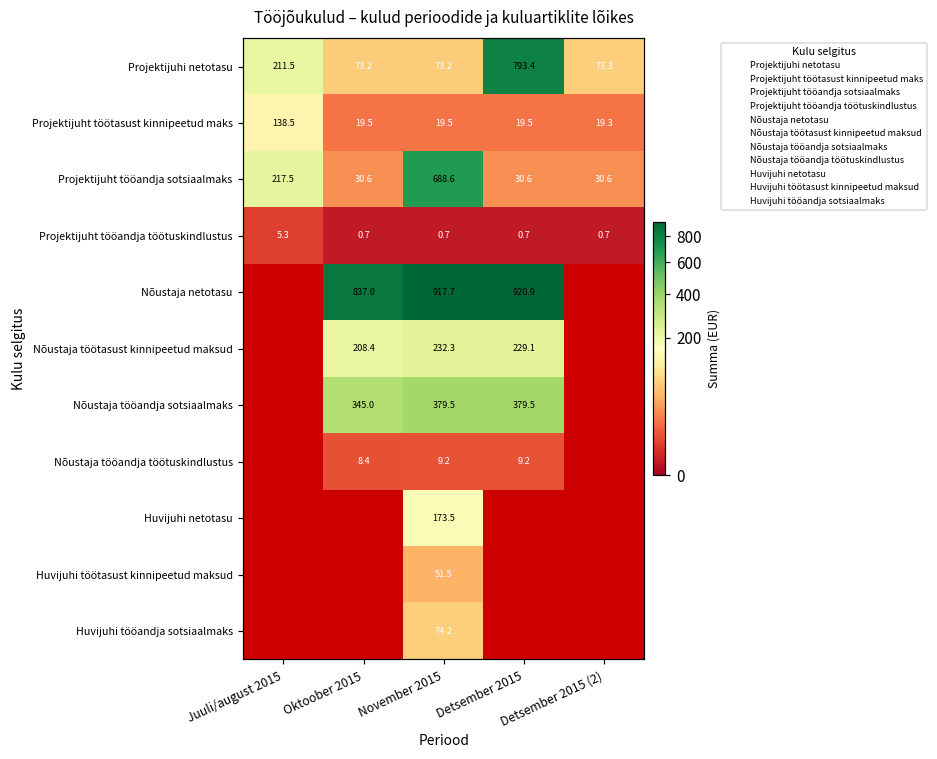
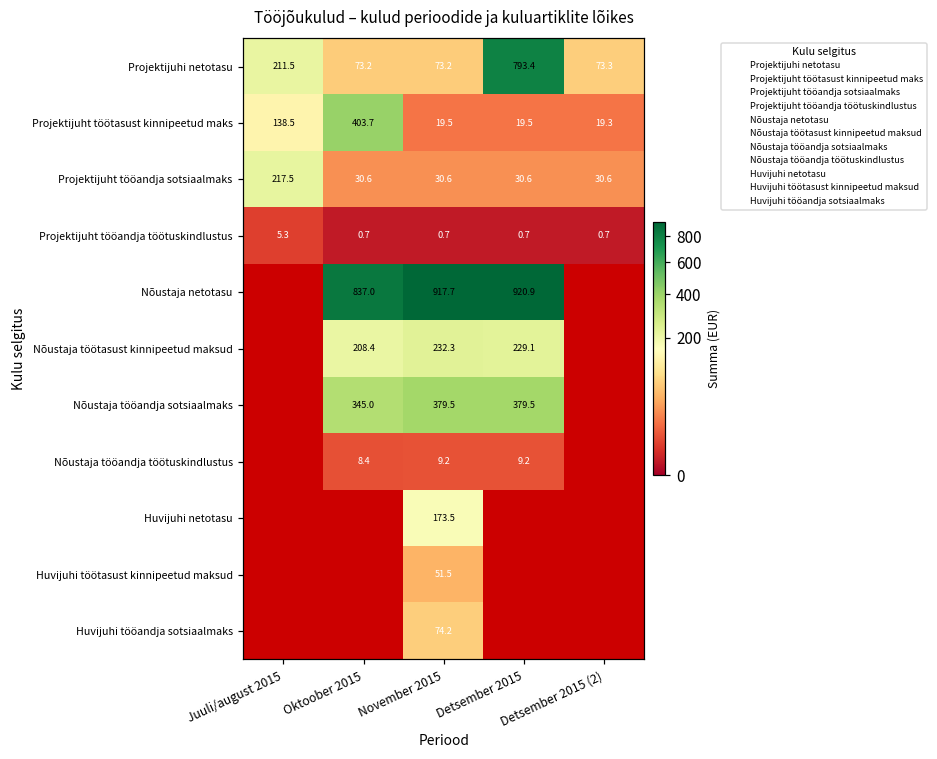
  {
    "Projektijuhi netotasu": {
      "Juuli/august 2015": 211.5,
      "Oktoober 2015": 73.2,
      "November 2015": 73.2,
      "Detsember 2015": 793.4,
      "Detsember 2015 (2)": 73.3
    },
    "Projektijuht töötasust kinnipeetud maks": {
      "Juuli/august 2015": 138.5,
-     "Oktoober 2015": 19.5,
+     "Oktoober 2015": 403.7,
      "November 2015": 19.5,
      "Detsember 2015": 19.5,
      "Detsember 2015 (2)": 19.3
    },
    "Projektijuht tööandja sotsiaalmaks": {
      "Juuli/august 2015": 217.5,
      "Oktoober 2015": 30.6,
-     "November 2015": 688.6,
+     "November 2015": 30.6,
      "Detsember 2015": 30.6,
      "Detsember 2015 (2)": 30.6
    },
    "Projektijuht tööandja töötuskindlustus": {
      "Juuli/august 2015": 5.3,
      "Oktoober 2015": 0.7,
      "November 2015": 0.7,
      "Detsember 2015": 0.7,
      "Detsember 2015 (2)": 0.7
    },
    "Nõustaja netotasu": {
      "Oktoober 2015": 837.0,
      "November 2015": 917.7,
      "Detsember 2015": 920.9
    },
    "Nõustaja töötasust kinnipeetud maksud": {
      "Oktoober 2015": 208.4,
      "November 2015": 232.3,
      "Detsember 2015": 229.1
    },
    "Nõustaja tööandja sotsiaalmaks": {
      "Oktoober 2015": 345.0,
      "November 2015": 379.5,
      "Detsember 2015": 379.5
    },
    "Nõustaja tööandja töötuskindlustus": {
      "Oktoober 2015": 8.4,
      "November 2015": 9.2,
      "Detsember 2015": 9.2
    },
    "Huvijuhi netotasu": {
      "November 2015": 173.5
    },
    "Huvijuhi töötasust kinnipeetud maksud": {
      "November 2015": 51.5
    },
    "Huvijuhi tööandja sotsiaalmaks": {
      "November 2015": 74.2
    }
  }
